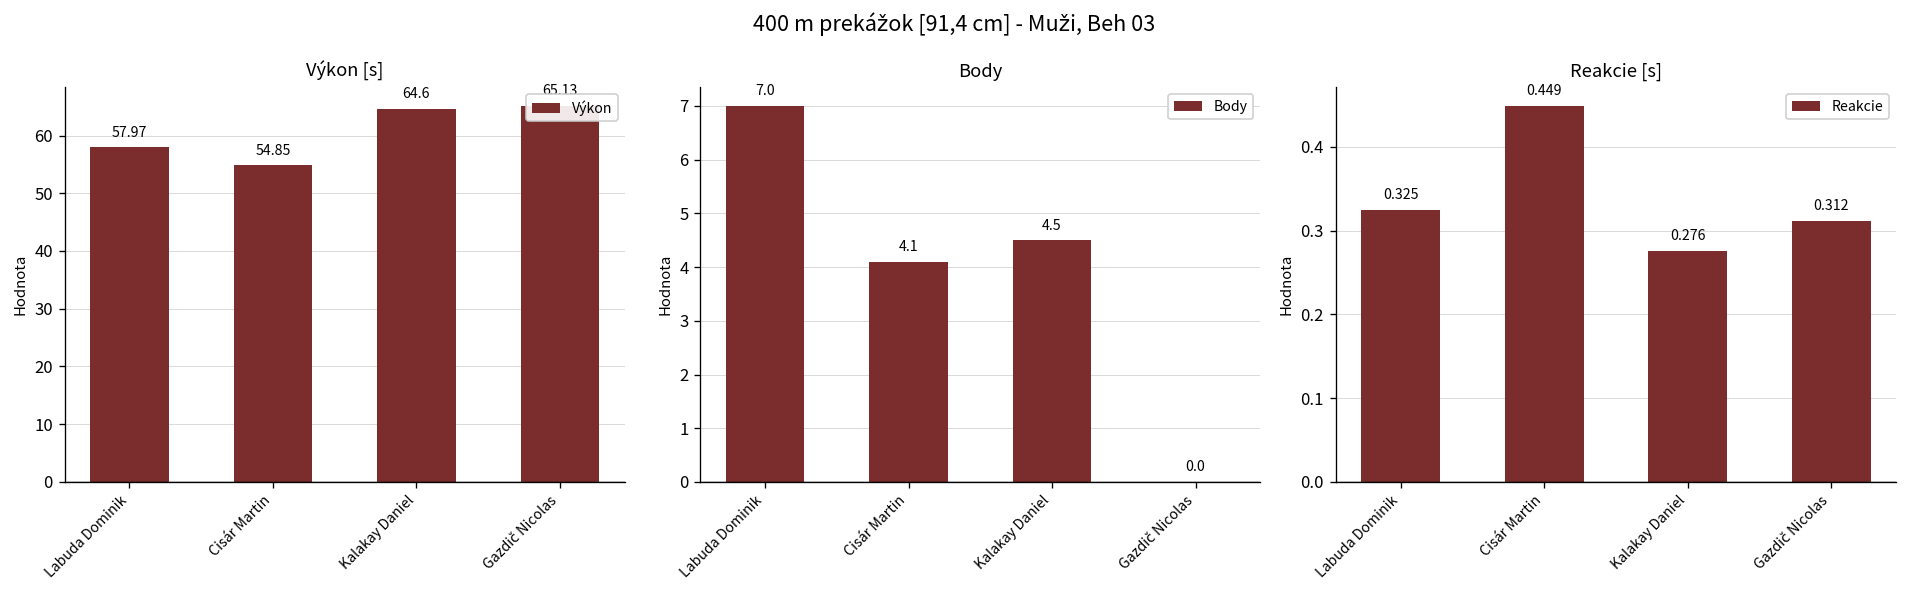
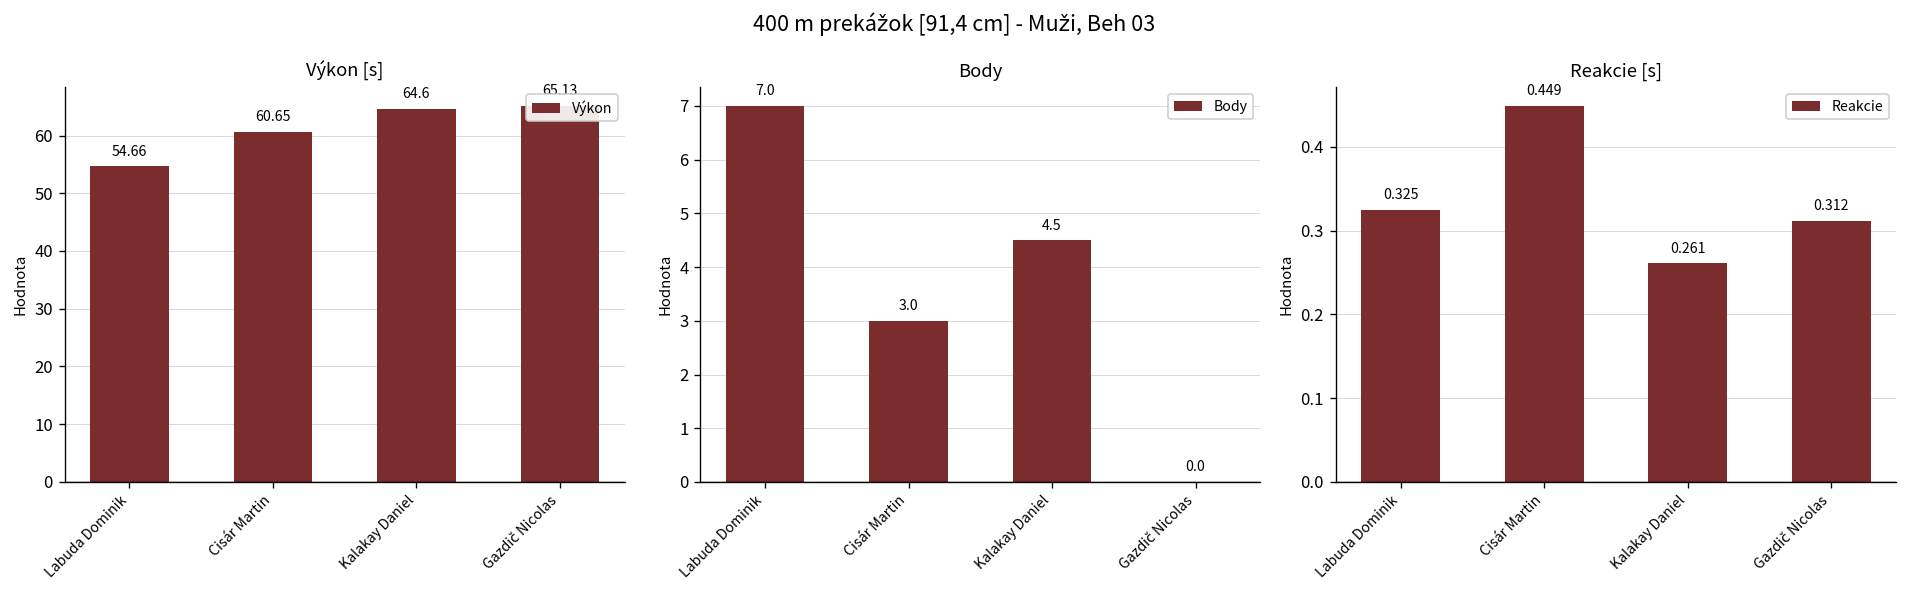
  {
    "Výkon [s]": {
-     "Labuda Dominik": 57.97,
-     "Cisár Martin": 54.85,
+     "Labuda Dominik": 54.66,
+     "Cisár Martin": 60.65,
      "Kalakay Daniel": 64.6
    },
    "Body": {
      "Labuda Dominik": 7.0,
-     "Cisár Martin": 4.1,
+     "Cisár Martin": 3.0,
      "Kalakay Daniel": 4.5,
      "Gazdič Nicolas": 0.0
    },
    "Reakcie [s]": {
      "Labuda Dominik": 0.325,
      "Cisár Martin": 0.449,
-     "Kalakay Daniel": 0.276,
+     "Kalakay Daniel": 0.261,
      "Gazdič Nicolas": 0.312
    }
  }
